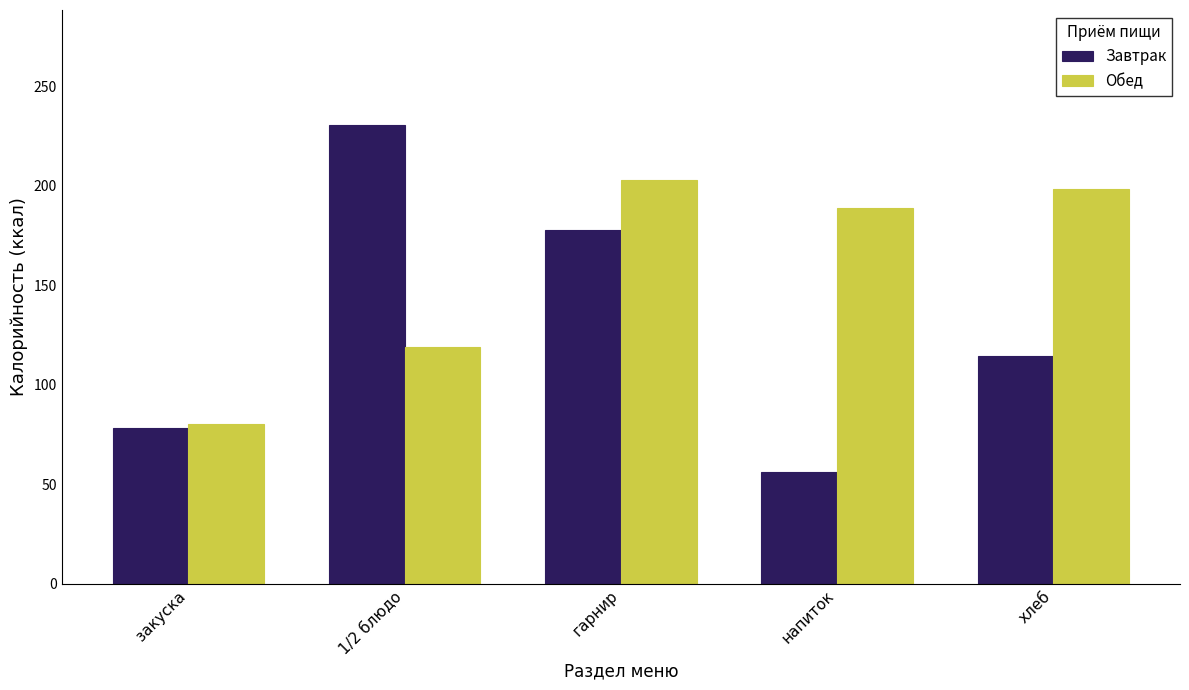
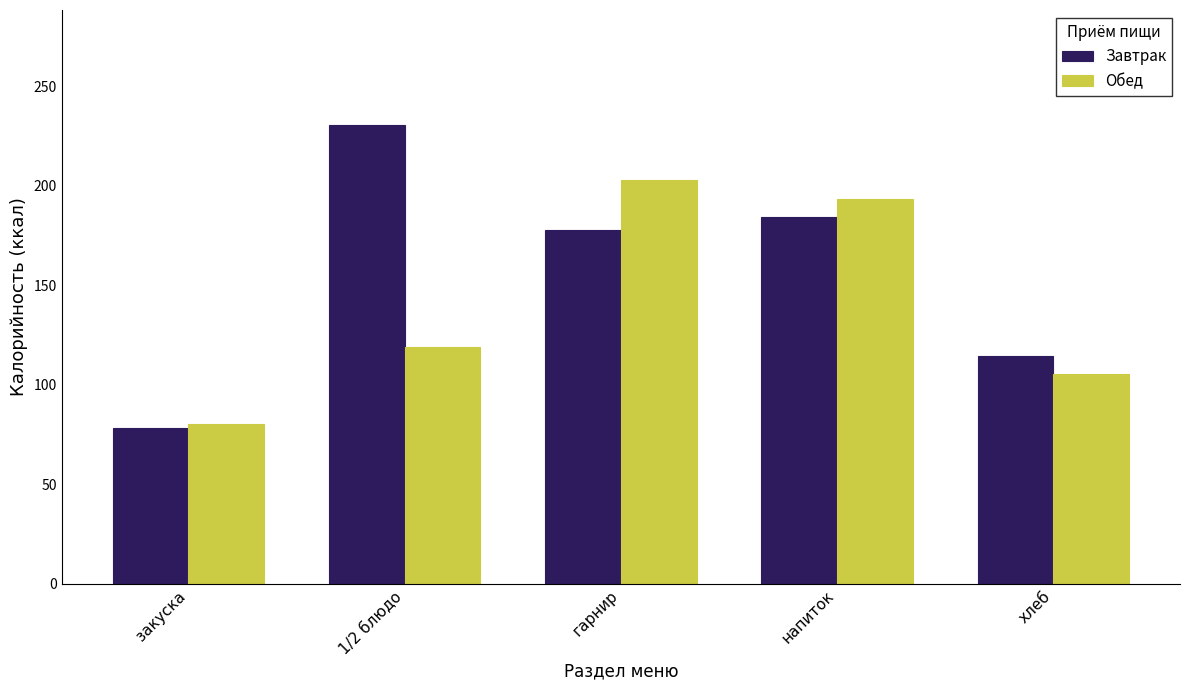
  {
    "Завтрак": {
      "закуска": 78,
      "1/2 блюдо": 231,
      "гарнир": 178,
-     "напиток": 56,
+     "напиток": 184,
      "хлеб": 114
    },
    "Обед": {
      "закуска": 80,
      "1/2 блюдо": 119,
      "гарнир": 203,
-     "напиток": 189,
-     "хлеб": 198
+     "напиток": 194,
+     "хлеб": 105
    }
  }
